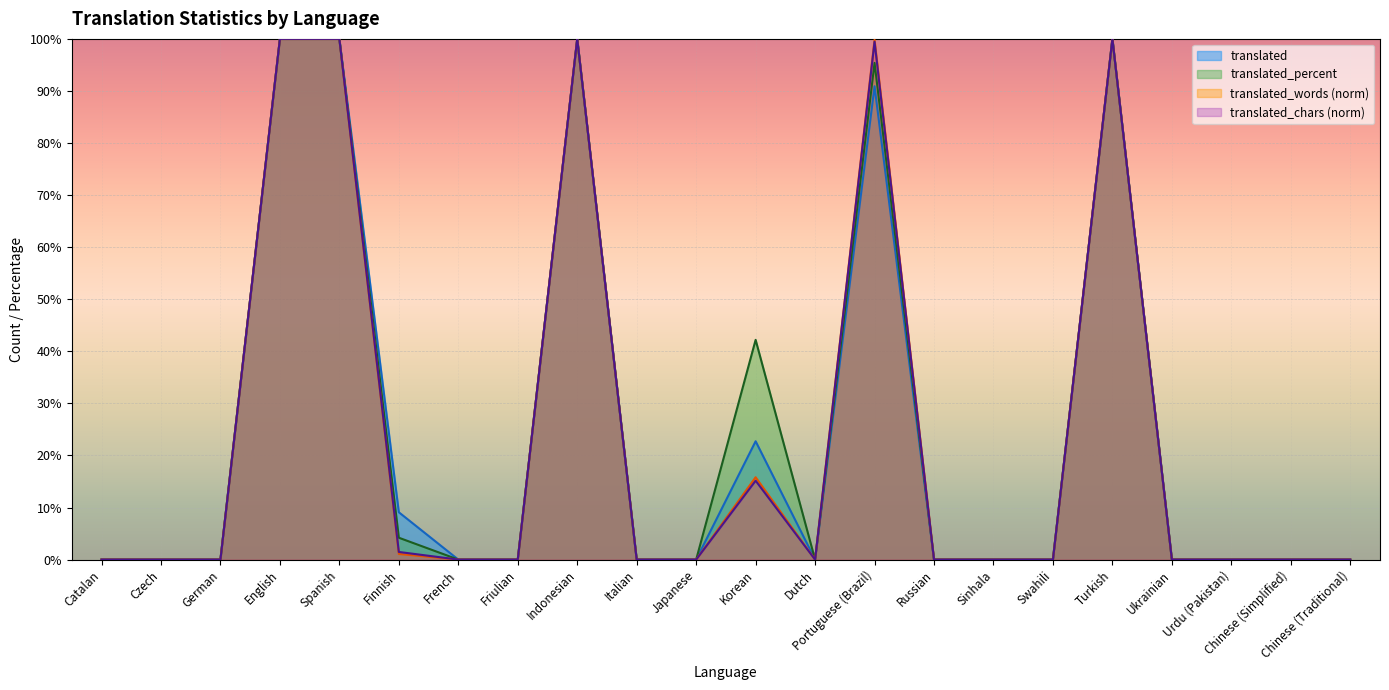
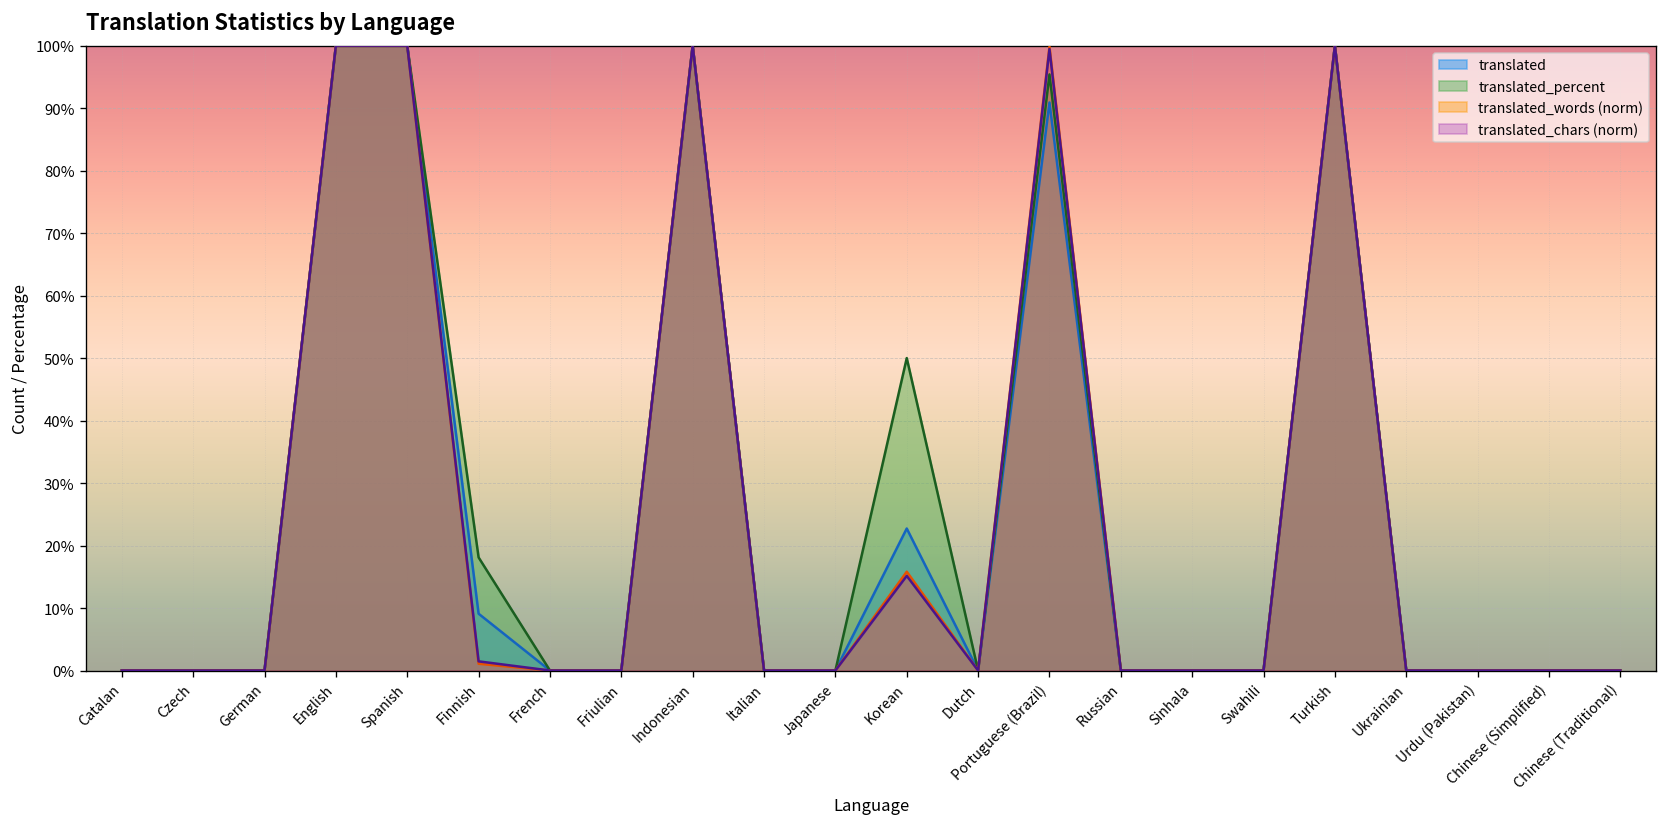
  {
    "translated": {
      "Finnish": "9%",
      "Korean": "23%",
      "Portuguese (Brazil)": "91%"
    },
    "translated_percent": {
-     "Finnish": "4%",
-     "Korean": "42%",
+     "Finnish": "18%",
+     "Korean": "50%",
      "Portuguese (Brazil)": "95%"
    },
    "translated_words (norm)": {
      "Korean": "16%"
    },
    "translated_chars (norm)": {
      "Korean": "15%"
    }
  }
